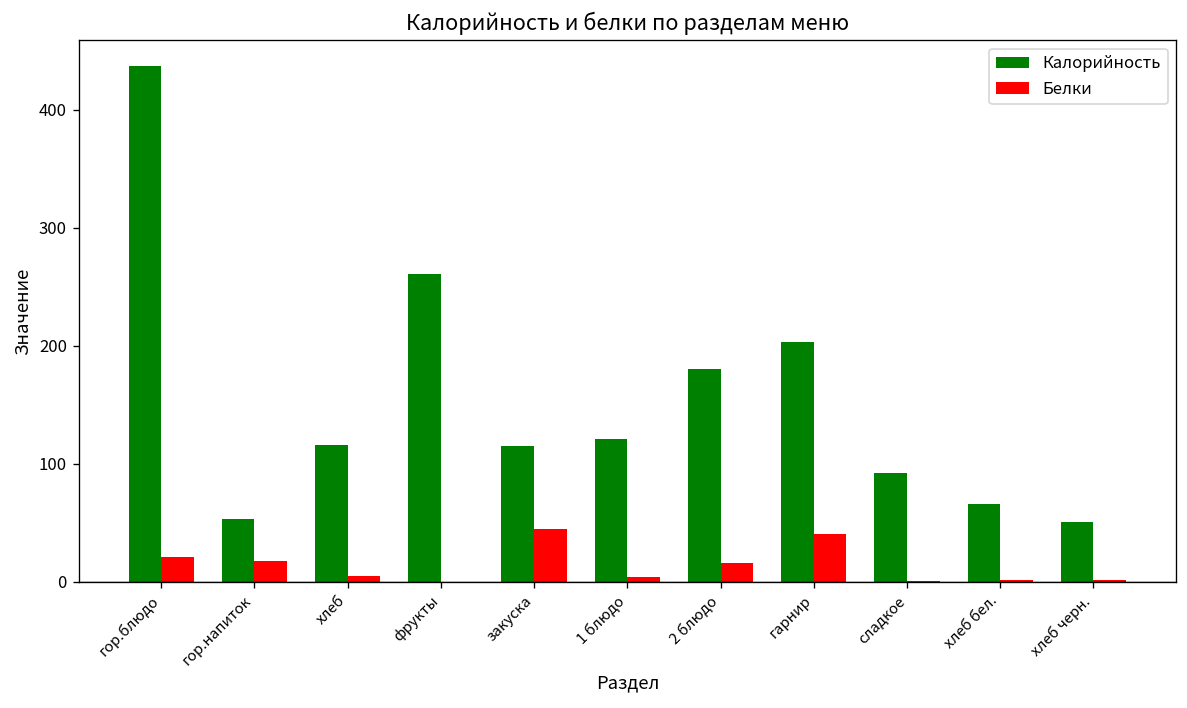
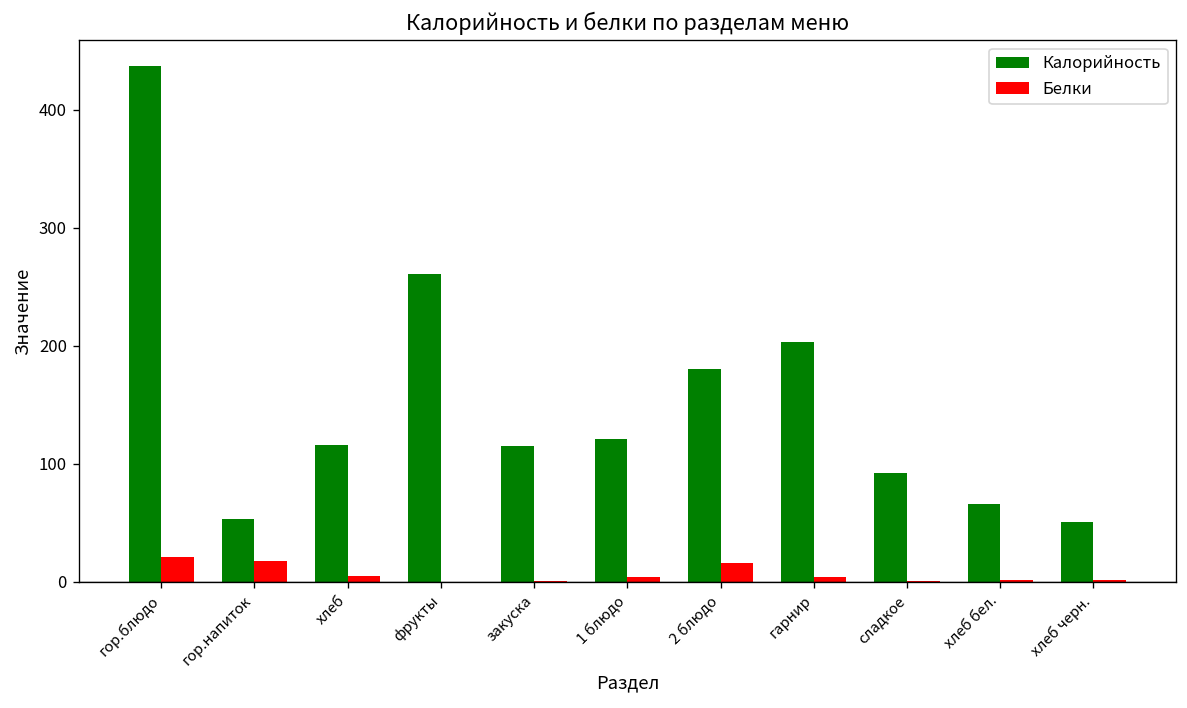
  {
    "Калорийность": {
      "гор.блюдо": 440,
      "гор.напиток": 50,
      "хлеб": 120,
      "фрукты": 260,
      "закуска": 120,
      "1 блюдо": 120,
      "2 блюдо": 180,
      "гарнир": 200,
      "сладкое": 90,
      "хлеб бел.": 70,
      "хлеб черн.": 50
    },
    "Белки": {
      "гор.блюдо": 20,
      "гор.напиток": 20,
      "хлеб": 10,
-     "закуска": 50,
+     "закуска": 0,
      "1 блюдо": 0,
      "2 блюдо": 20,
-     "гарнир": 40
+     "гарнир": 0
    }
  }
